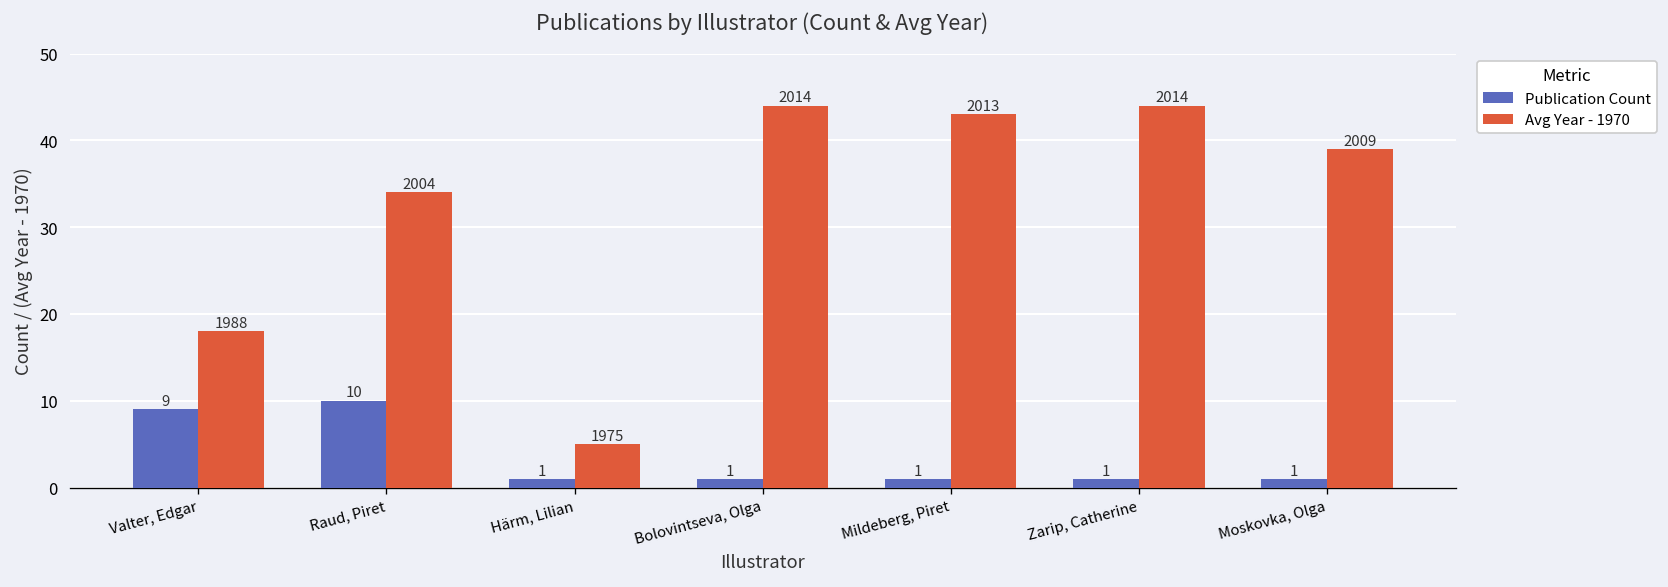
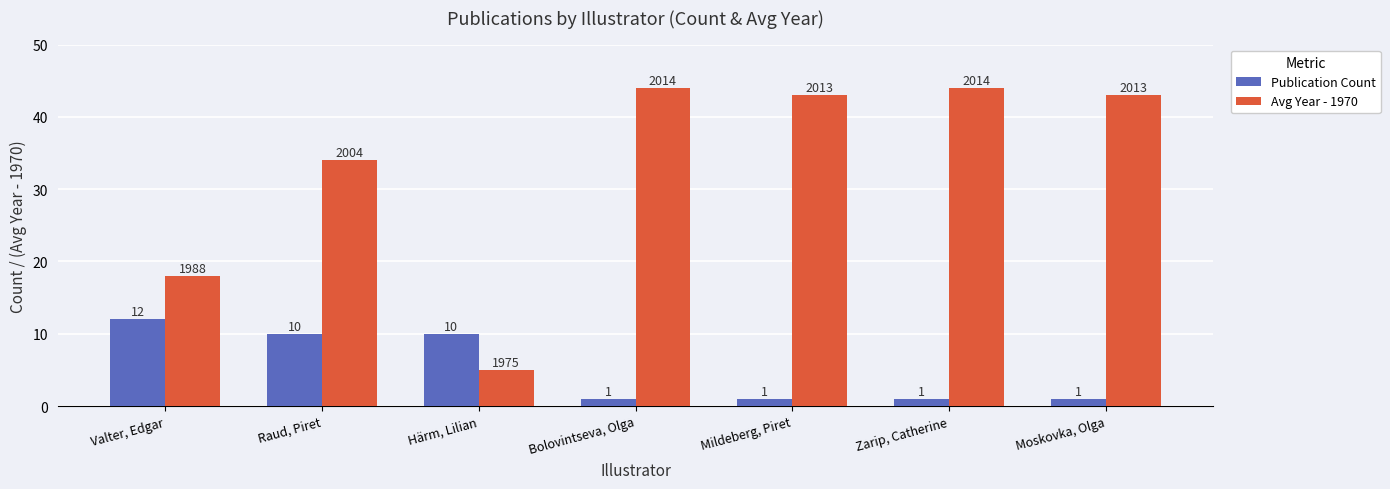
  {
    "Publication Count": {
-     "Valter, Edgar": 9,
+     "Valter, Edgar": 12,
      "Raud, Piret": 10,
-     "Härm, Lilian": 1,
+     "Härm, Lilian": 10,
      "Bolovintseva, Olga": 1,
      "Mildeberg, Piret": 1,
      "Zarip, Catherine": 1,
      "Moskovka, Olga": 1
    },
    "Avg Year - 1970": {
-     "Moskovka, Olga": 2009
+     "Moskovka, Olga": 2013
    }
  }
